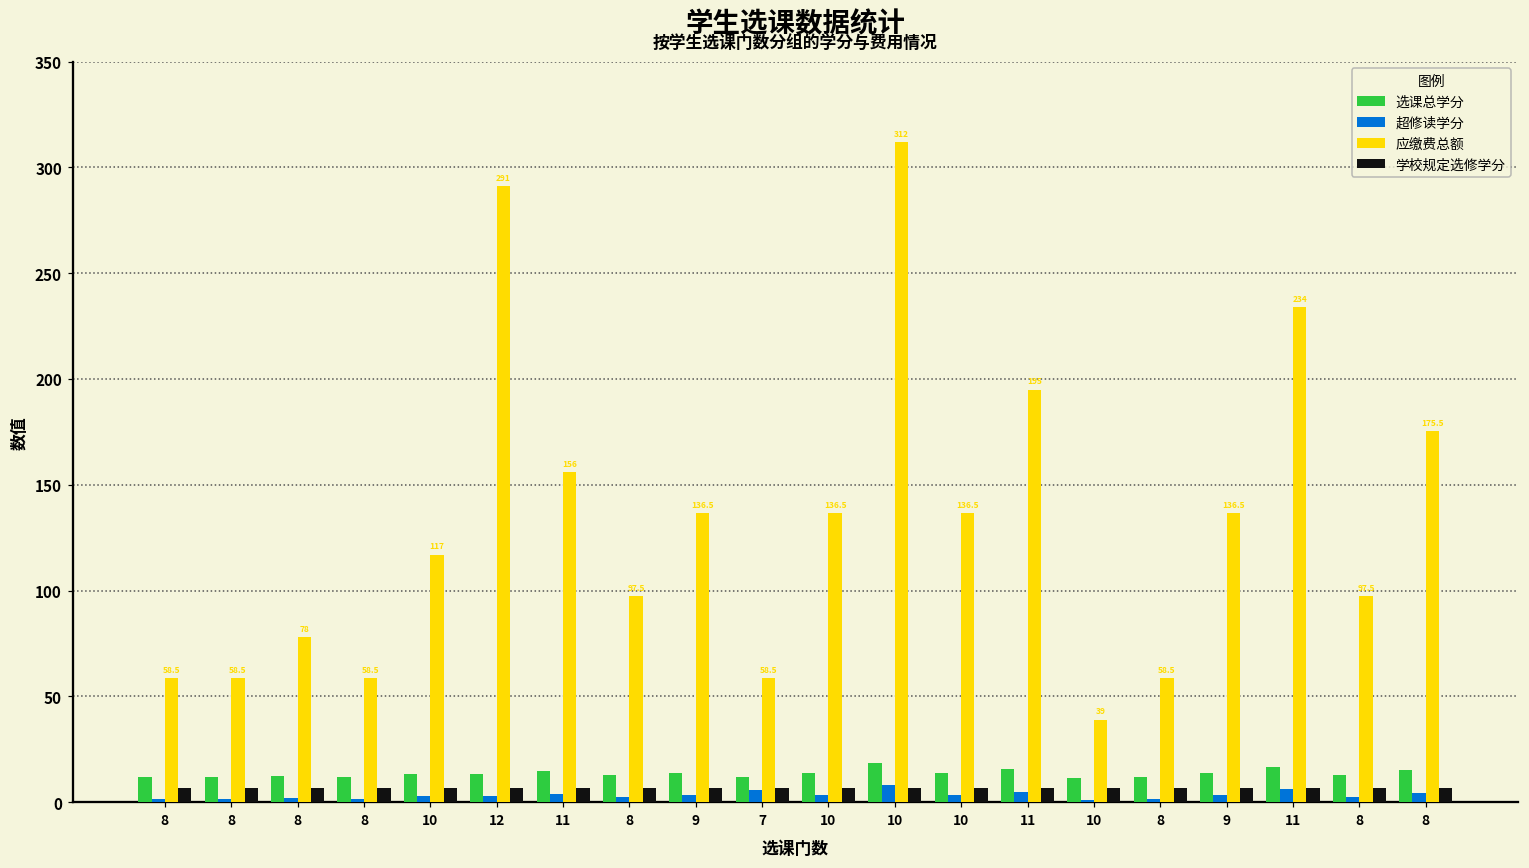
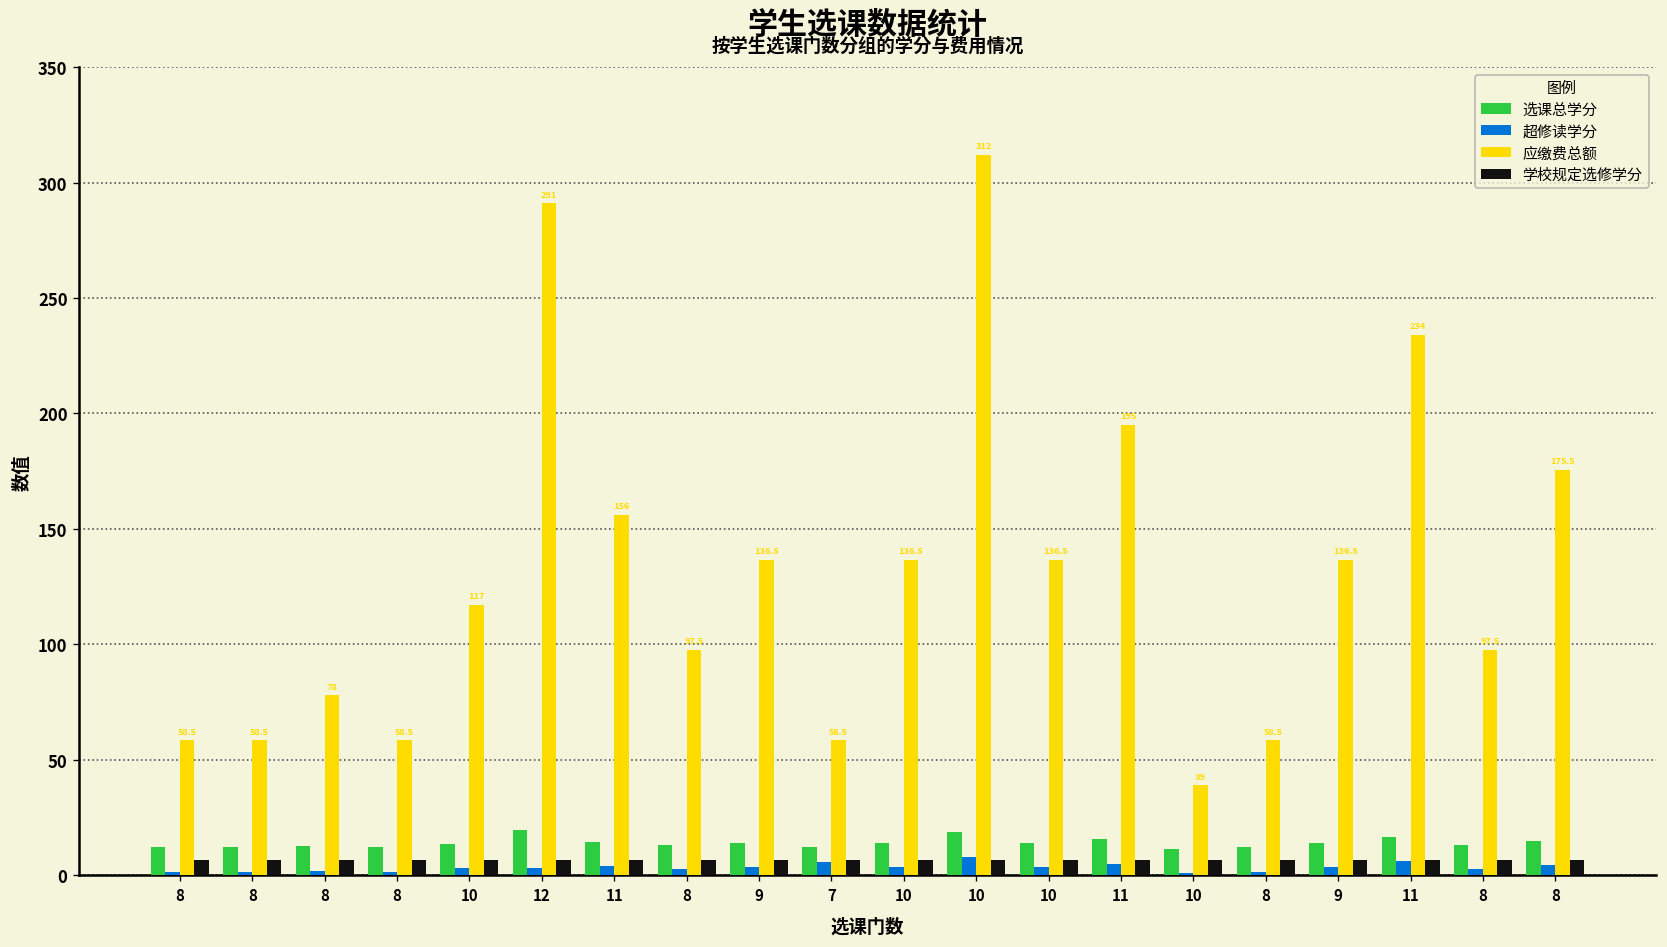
  {
    "选课总学分": {
-     "12": 14,
+     "12": 20,
      "7": 12
    },
    "超修读学分": {
      "12": 3,
      "7": 6
    },
    "应缴费总额": {
      "12": 291,
      "7": 58.5
    },
    "学校规定选修学分": {
      "12": 7,
      "7": 7
    }
  }
